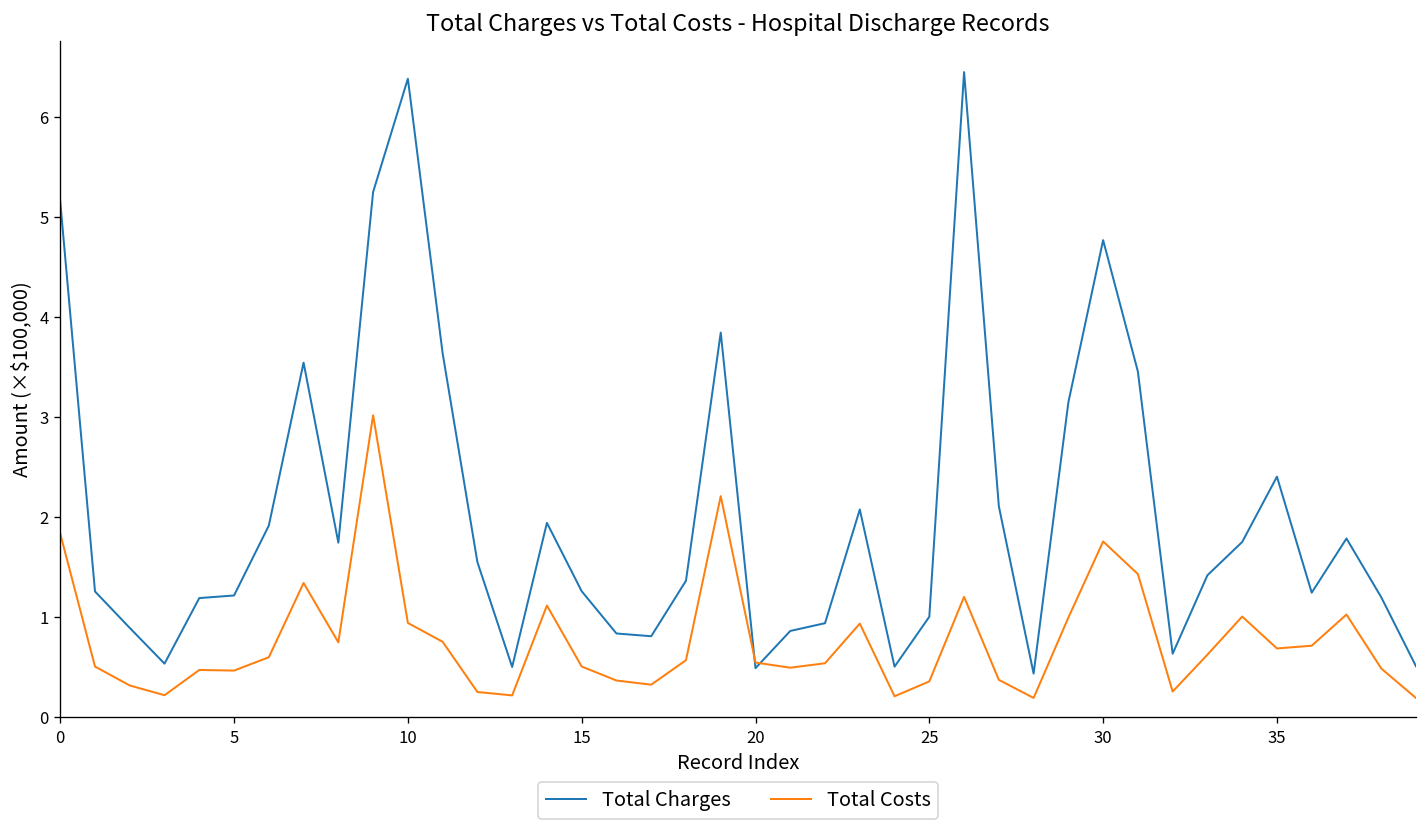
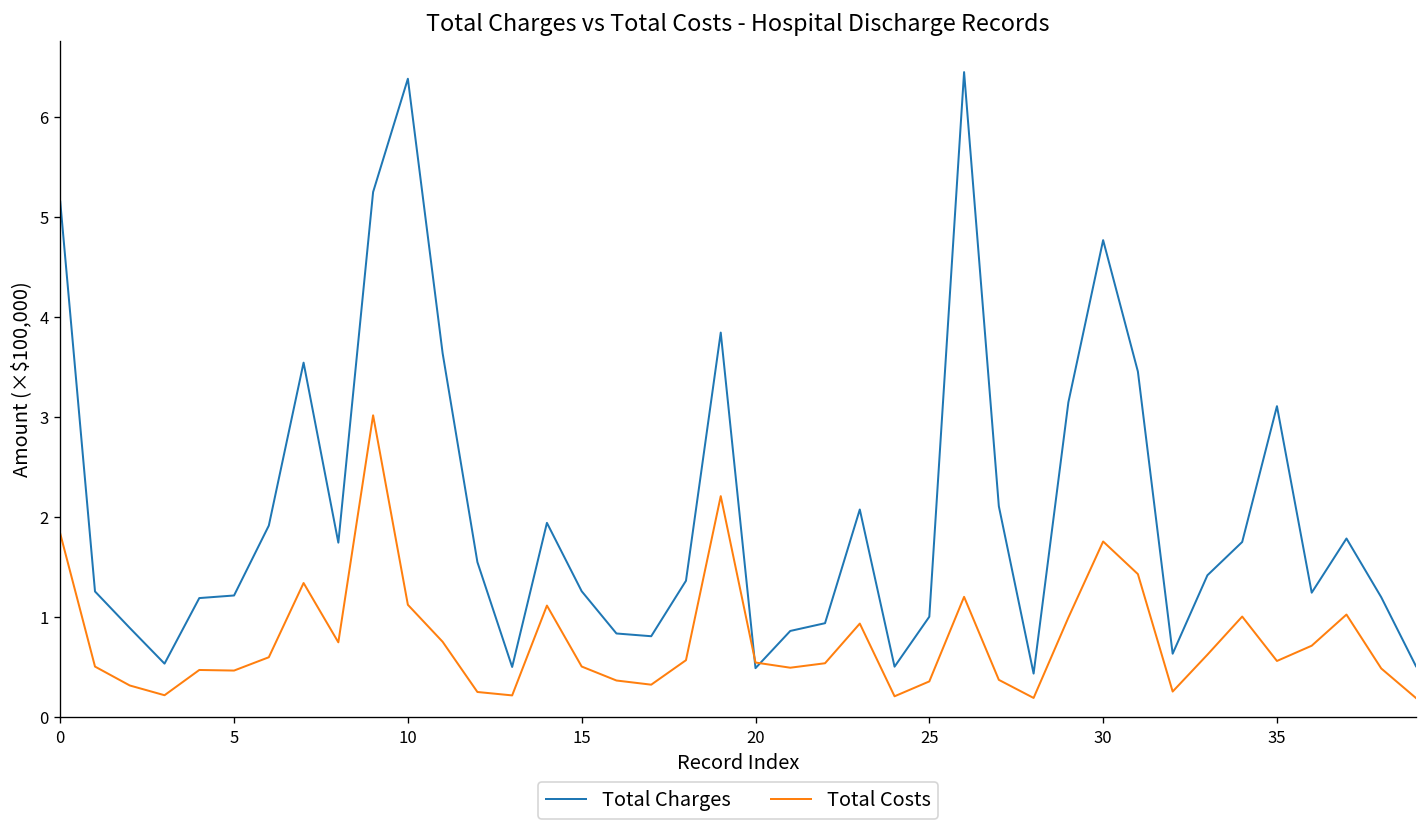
  {
    "Total Charges": {
      "0": 5.2,
      "5": 1.2,
      "10": 6.4,
      "15": 1.3,
      "20": 0.5,
      "25": 1.0,
      "30": 4.8,
-     "35": 2.4
+     "35": 3.1
    },
    "Total Costs": {
      "0": 1.8,
      "5": 0.5,
-     "10": 0.9,
+     "10": 1.1,
      "15": 0.5,
      "20": 0.5,
      "25": 0.4,
      "30": 1.8,
-     "35": 0.7
+     "35": 0.6
    }
  }
